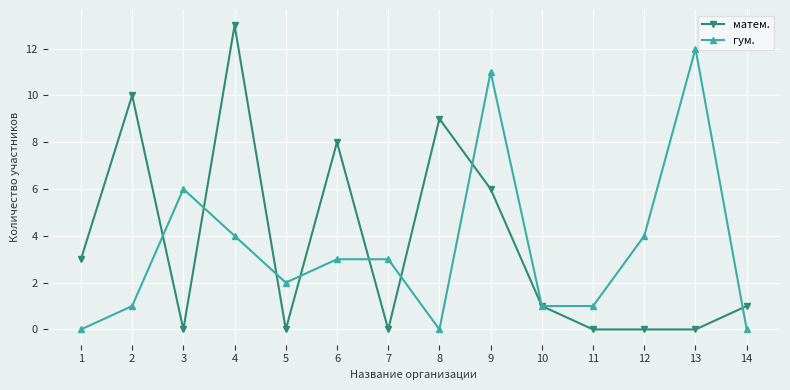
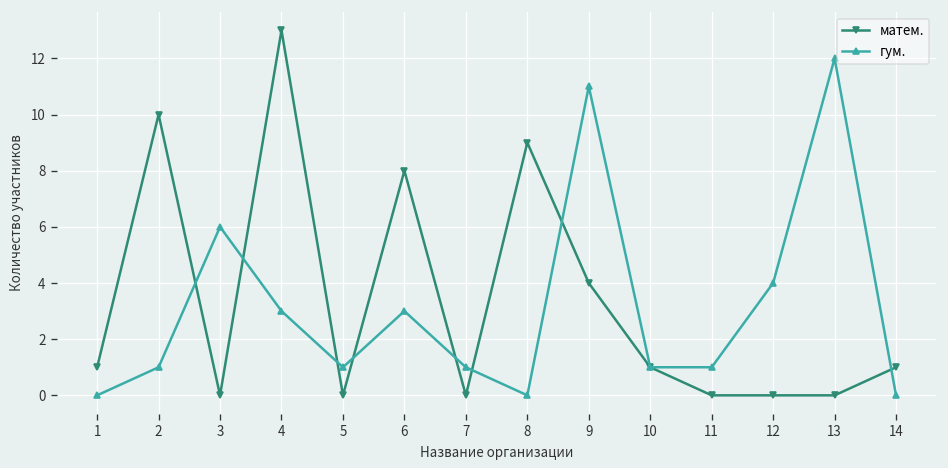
  {
    "матем.": {
-     "1": 3,
+     "1": 1,
      "2": 10,
      "3": 0,
      "4": 13,
      "5": 0,
      "6": 8,
      "7": 0,
      "8": 9,
-     "9": 6,
+     "9": 4,
      "11": 0,
      "12": 0,
      "13": 0,
      "14": 1
    },
    "гум.": {
      "1": 0,
      "2": 1,
      "3": 6,
-     "4": 4,
-     "5": 2,
+     "4": 3,
+     "5": 1,
      "6": 3,
-     "7": 3,
+     "7": 1,
      "8": 0,
      "9": 11,
      "11": 1,
      "12": 4,
      "13": 12,
      "14": 0
    }
  }
